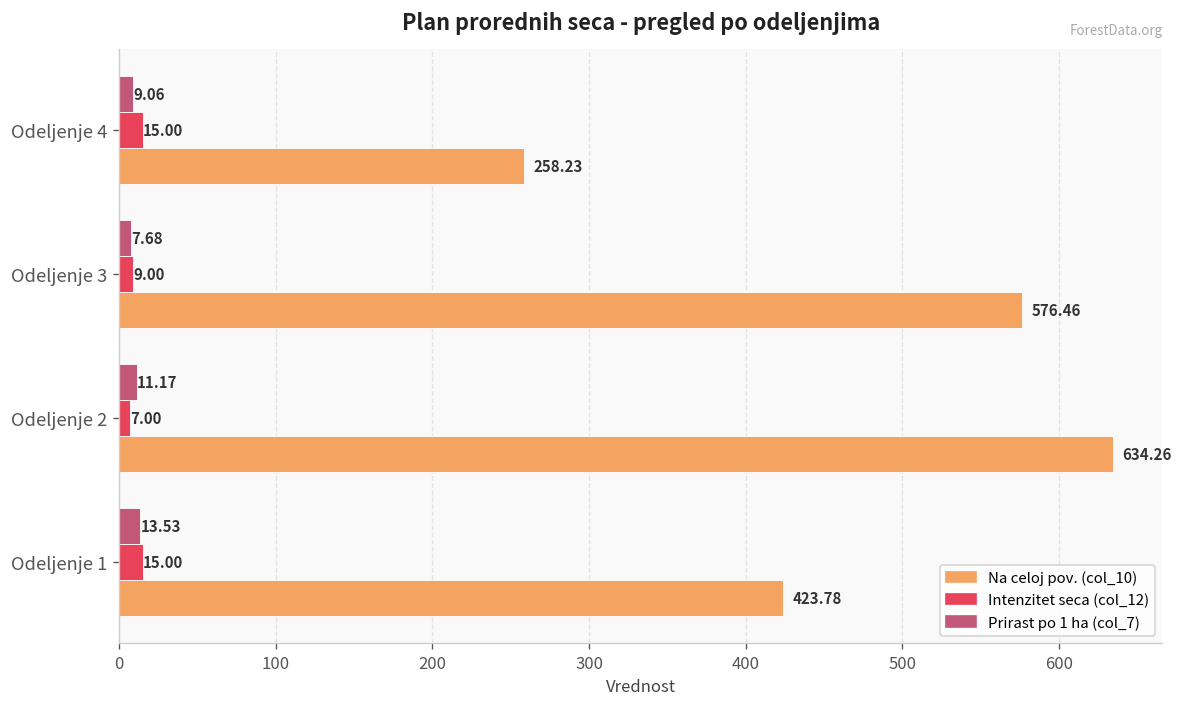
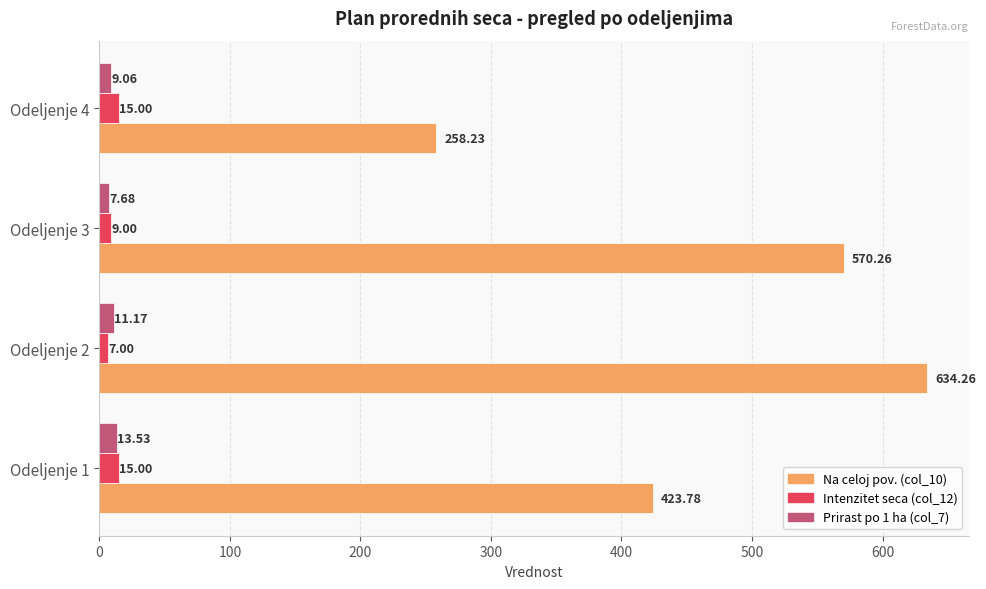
  {
    "Na celoj pov. (col_10)": {
      "Odeljenje 4": 258.23,
-     "Odeljenje 3": 576.46,
+     "Odeljenje 3": 570.26,
      "Odeljenje 2": 634.26,
      "Odeljenje 1": 423.78
    }
  }
